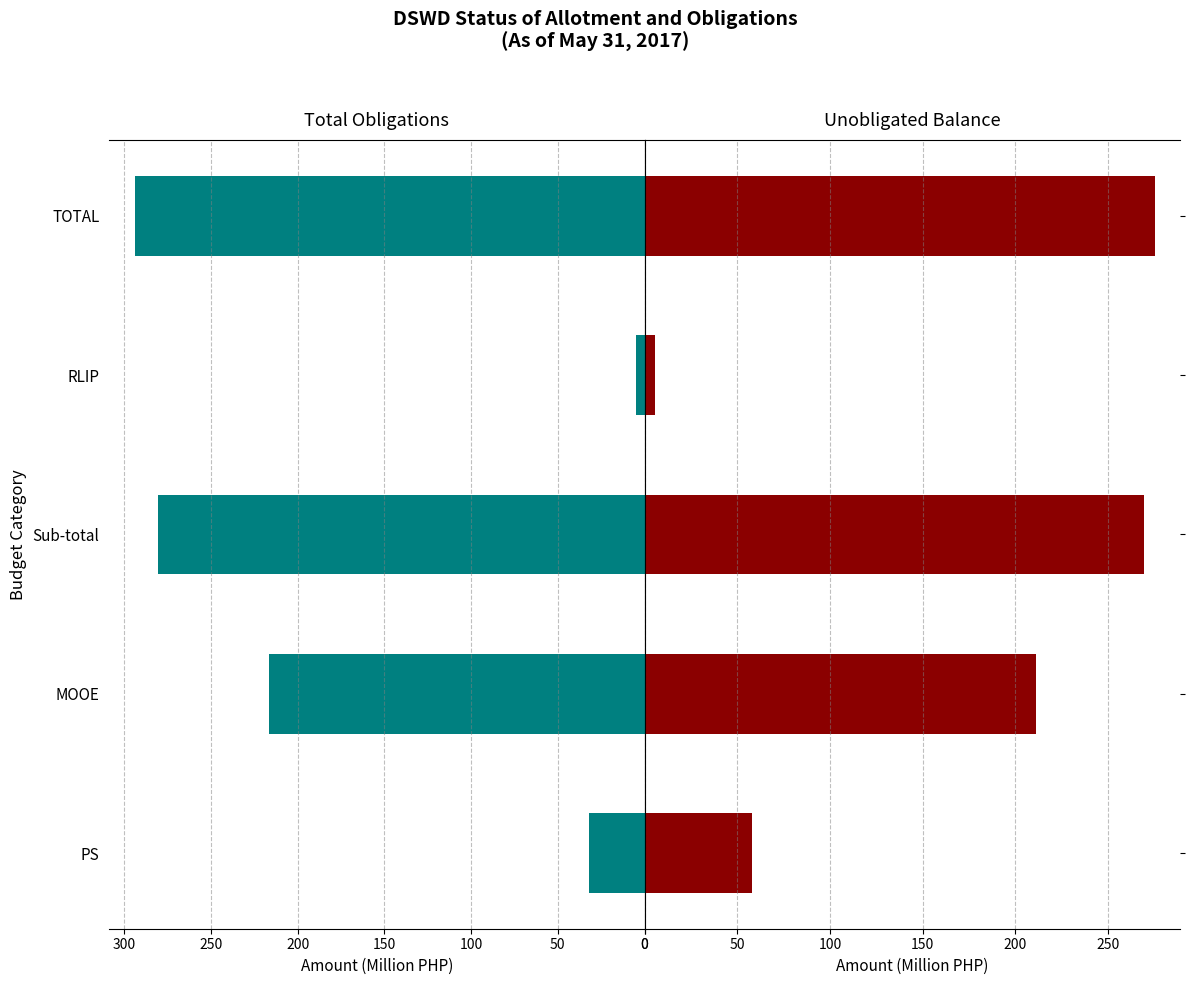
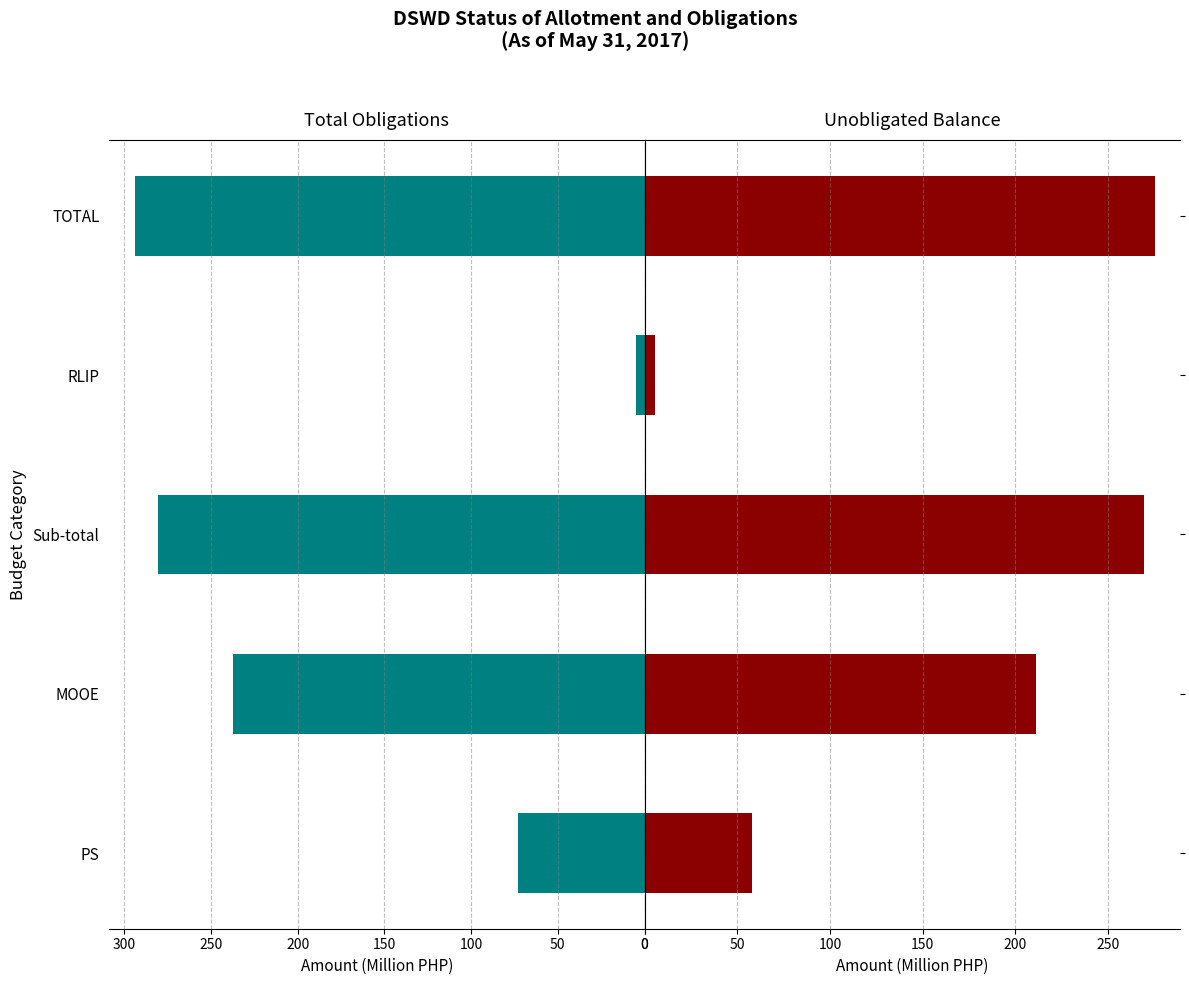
  {
    "Total Obligations": {
      "TOTAL": 294,
      "RLIP": 5,
      "Sub-total": 281,
-     "MOOE": 216,
-     "PS": 32
+     "MOOE": 237,
+     "PS": 73
    }
  }
